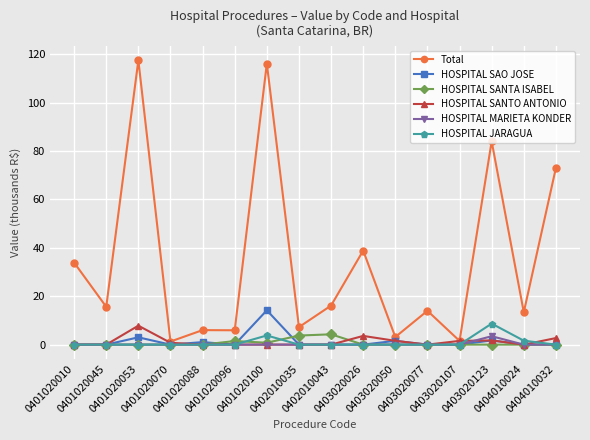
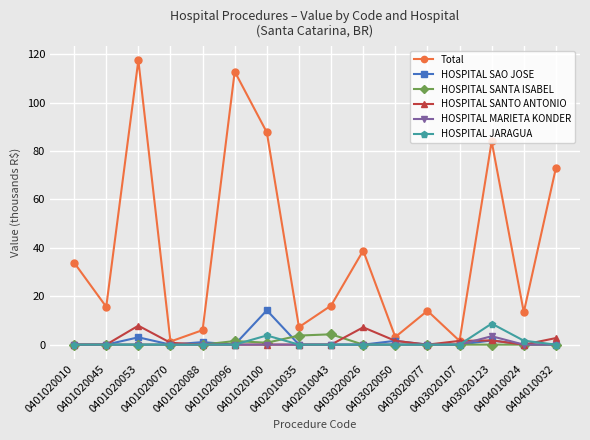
  {
    "Total": {
      "0401020010": 34,
      "0401020045": 16,
      "0401020053": 118,
      "0401020088": 6,
-     "0401020096": 6,
-     "0401020100": 116,
+     "0401020096": 113,
+     "0401020100": 88,
      "0402010035": 7,
      "0402010043": 16,
      "0403020026": 39,
      "0403020050": 3,
      "0403020077": 14,
      "0404010024": 13,
      "0404010032": 73
    },
    "HOSPITAL SANTA ISABEL": {
      "0401020096": 1,
      "0402010035": 4,
      "0402010043": 4,
      "0403020123": 0
    },
    "HOSPITAL SANTO ANTONIO": {
      "0401020053": 8,
-     "0403020026": 4,
+     "0403020026": 7,
      "0404010032": 3
    },
    "HOSPITAL MARIETA KONDER": {
      "0403020123": 3
    }
  }
